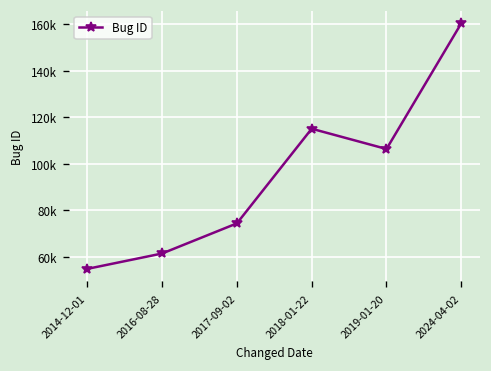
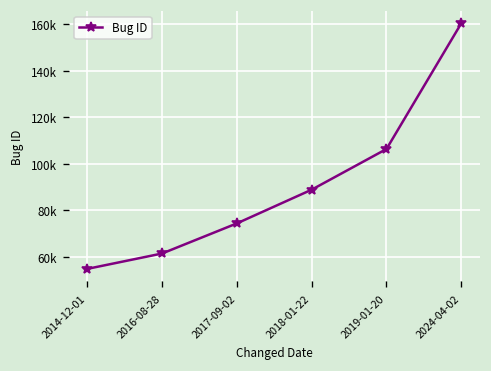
  {
    "2014-12-01": 55000,
    "2016-08-28": 61000,
    "2017-09-02": 74000,
-   "2018-01-22": 115000,
+   "2018-01-22": 89000,
    "2019-01-20": 106000,
    "2024-04-02": 160000
  }
